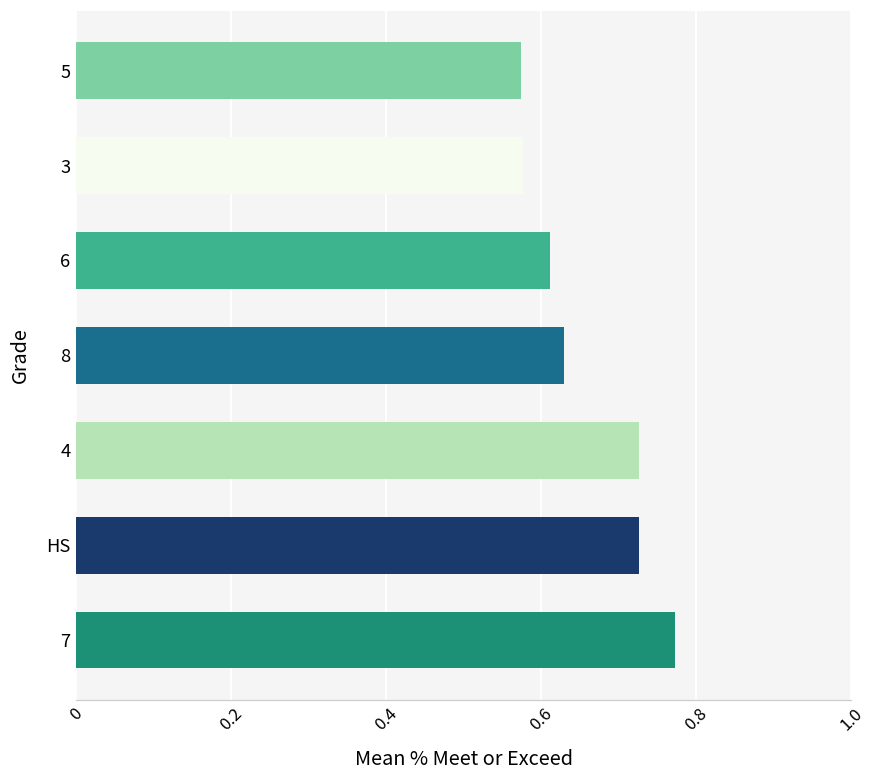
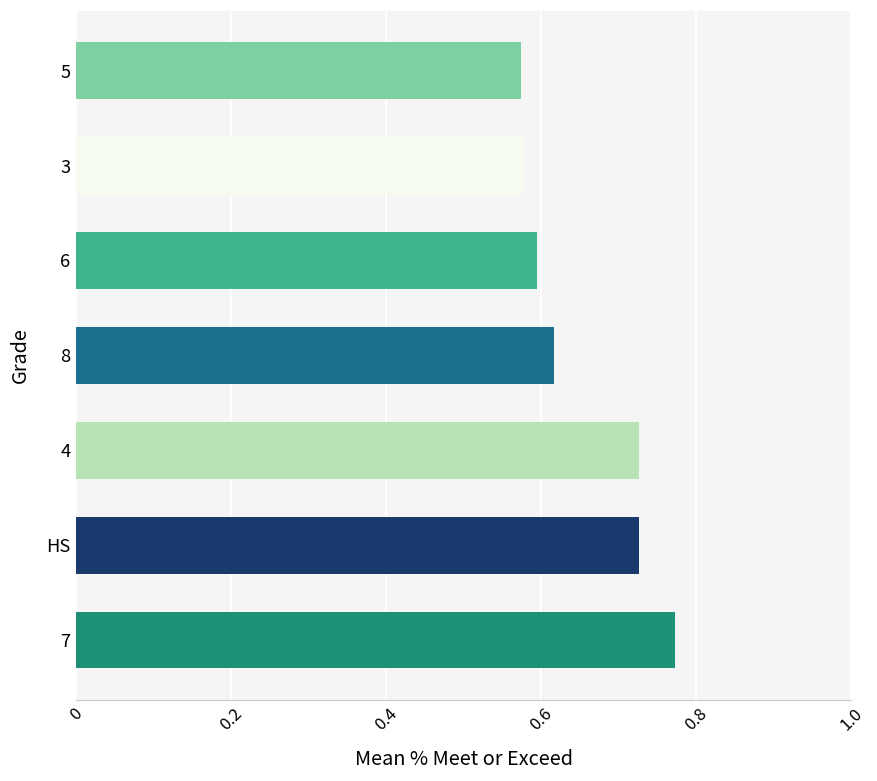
  {
    "5": 0.57,
    "3": 0.58,
-   "6": 0.61,
-   "8": 0.63,
+   "6": 0.60,
+   "8": 0.62,
    "4": 0.73,
    "HS": 0.73,
    "7": 0.77
  }
